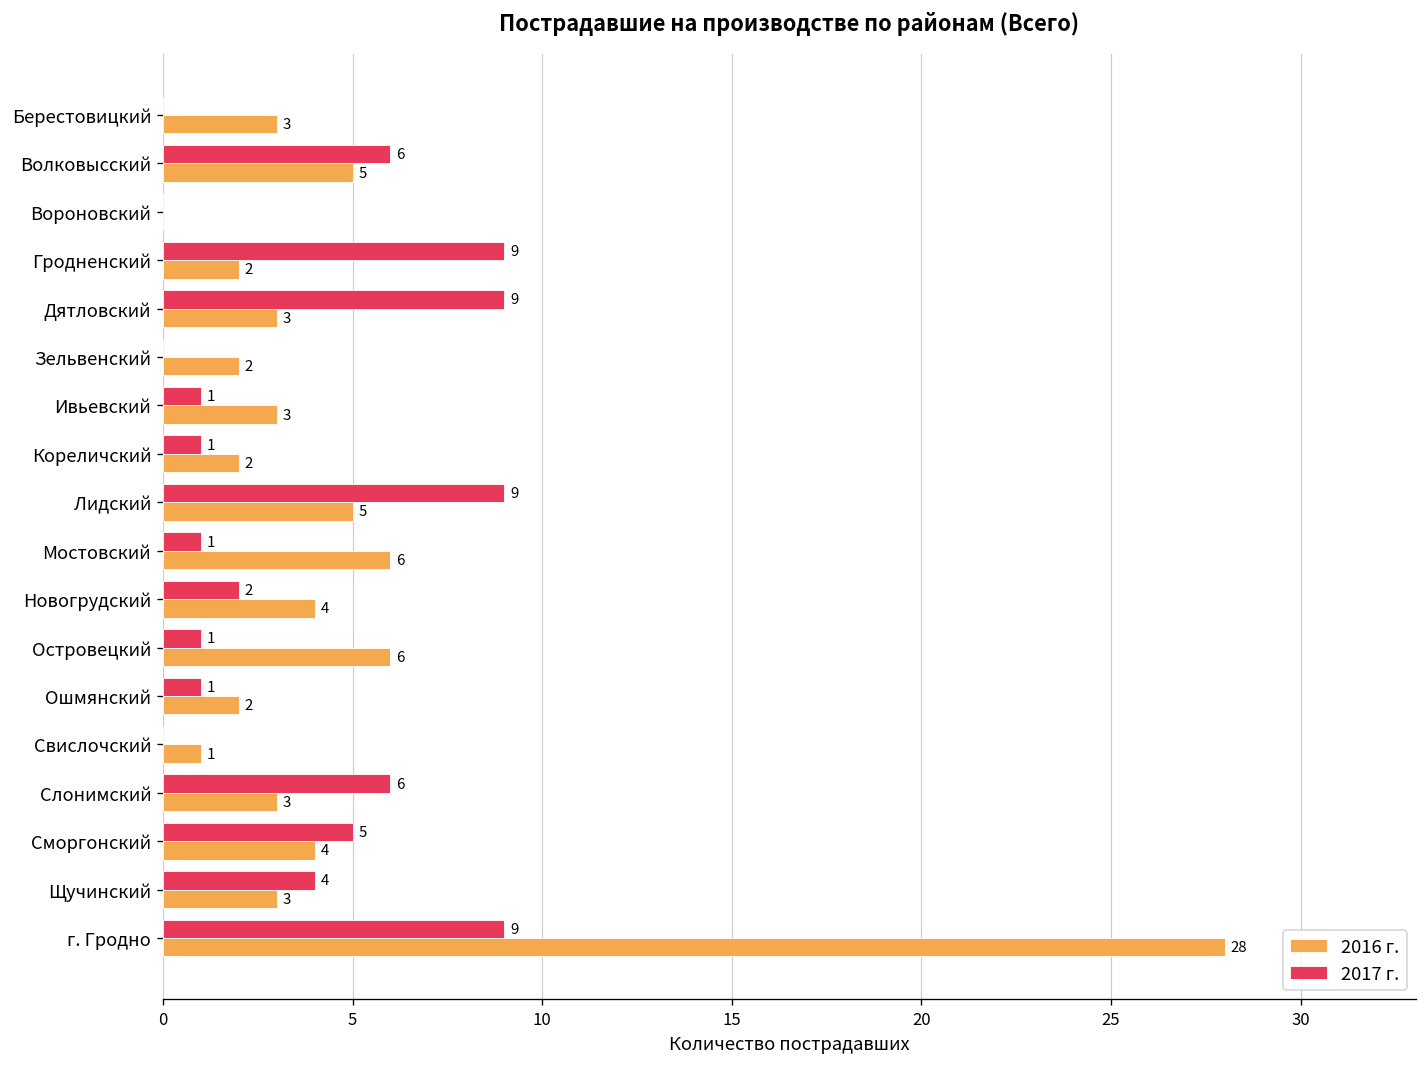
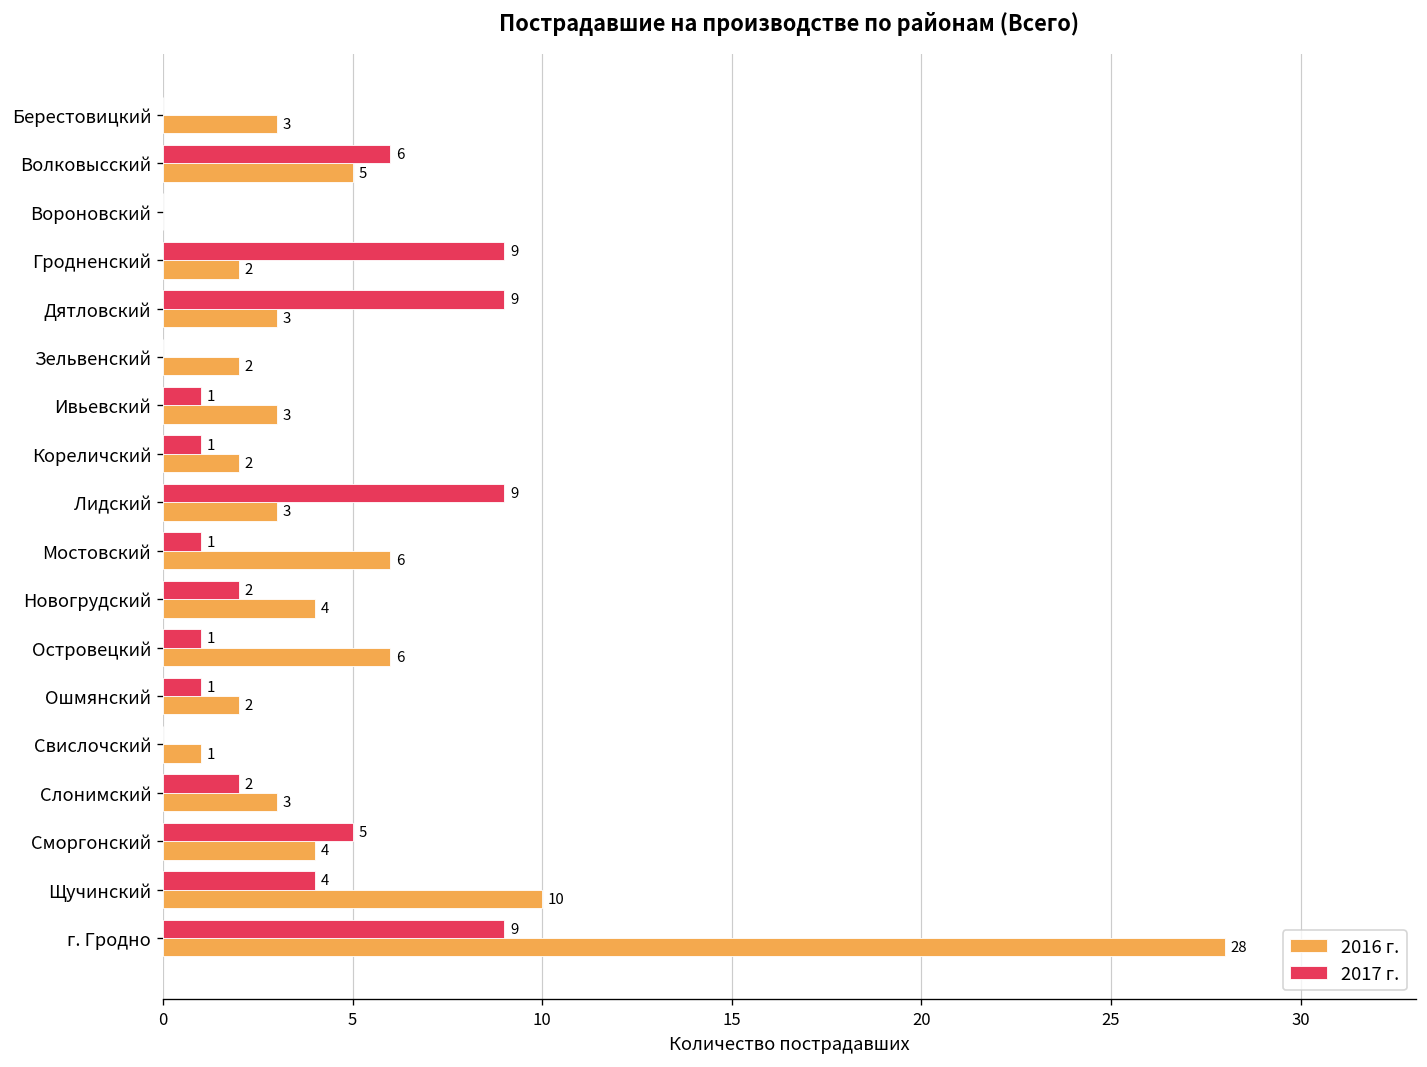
  {
    "2016 г.": {
      "Берестовицкий": 3,
      "Волковысский": 5,
      "Гродненский": 2,
      "Дятловский": 3,
      "Зельвенский": 2,
      "Ивьевский": 3,
      "Кореличский": 2,
-     "Лидский": 5,
+     "Лидский": 3,
      "Мостовский": 6,
      "Новогрудский": 4,
      "Островецкий": 6,
      "Ошмянский": 2,
      "Свислочский": 1,
      "Слонимский": 3,
      "Сморгонский": 4,
-     "Щучинский": 3,
+     "Щучинский": 10,
      "г. Гродно": 28
    },
    "2017 г.": {
      "Волковысский": 6,
      "Гродненский": 9,
      "Дятловский": 9,
      "Ивьевский": 1,
      "Кореличский": 1,
      "Лидский": 9,
      "Мостовский": 1,
      "Новогрудский": 2,
      "Островецкий": 1,
      "Ошмянский": 1,
-     "Слонимский": 6,
+     "Слонимский": 2,
      "Сморгонский": 5,
      "Щучинский": 4,
      "г. Гродно": 9
    }
  }
